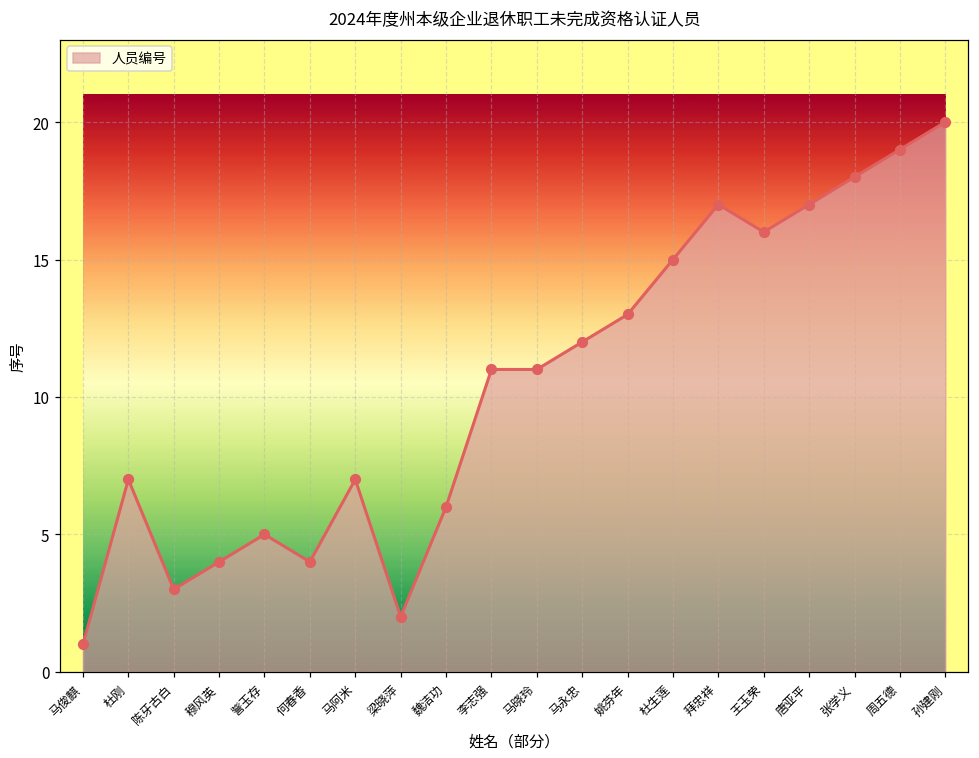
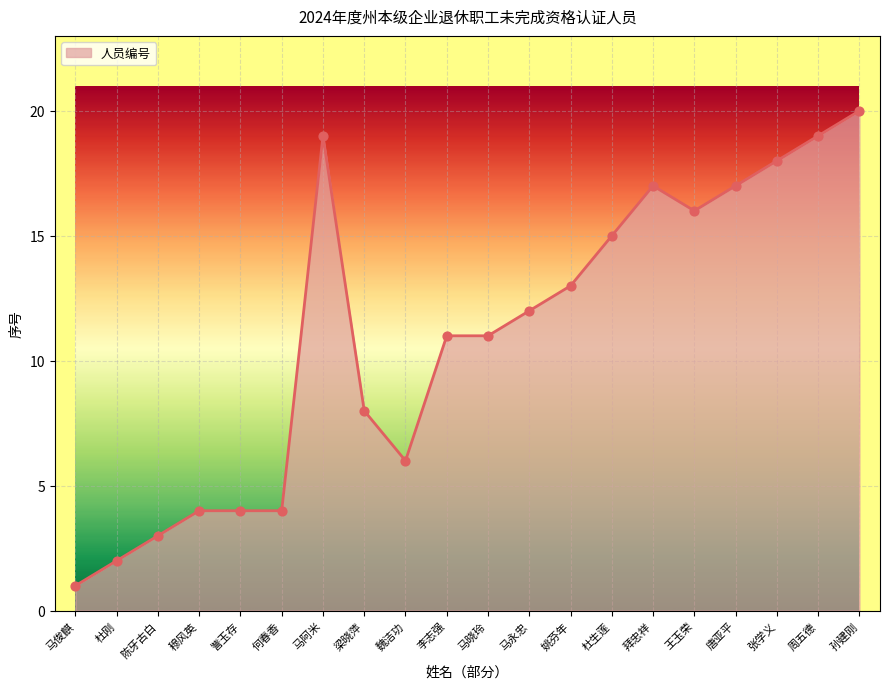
  {
    "马俊麒": 1,
-   "杜刚": 7,
+   "杜刚": 2,
    "陈牙古白": 3,
    "穆风英": 4,
-   "訾玉存": 5,
+   "訾玉存": 4,
    "何春香": 4,
-   "马阿米": 7,
-   "梁晓萍": 2,
+   "马阿米": 19,
+   "梁晓萍": 8,
    "魏洁功": 6,
    "李志强": 11,
    "马晓玲": 11,
    "马永忠": 12,
    "姚芬年": 13,
    "杜生莲": 15,
    "拜忠祥": 17,
    "王玉荣": 16,
    "唐亚平": 17,
    "张学义": 18,
    "周五德": 19,
    "孙建刚": 20
  }
